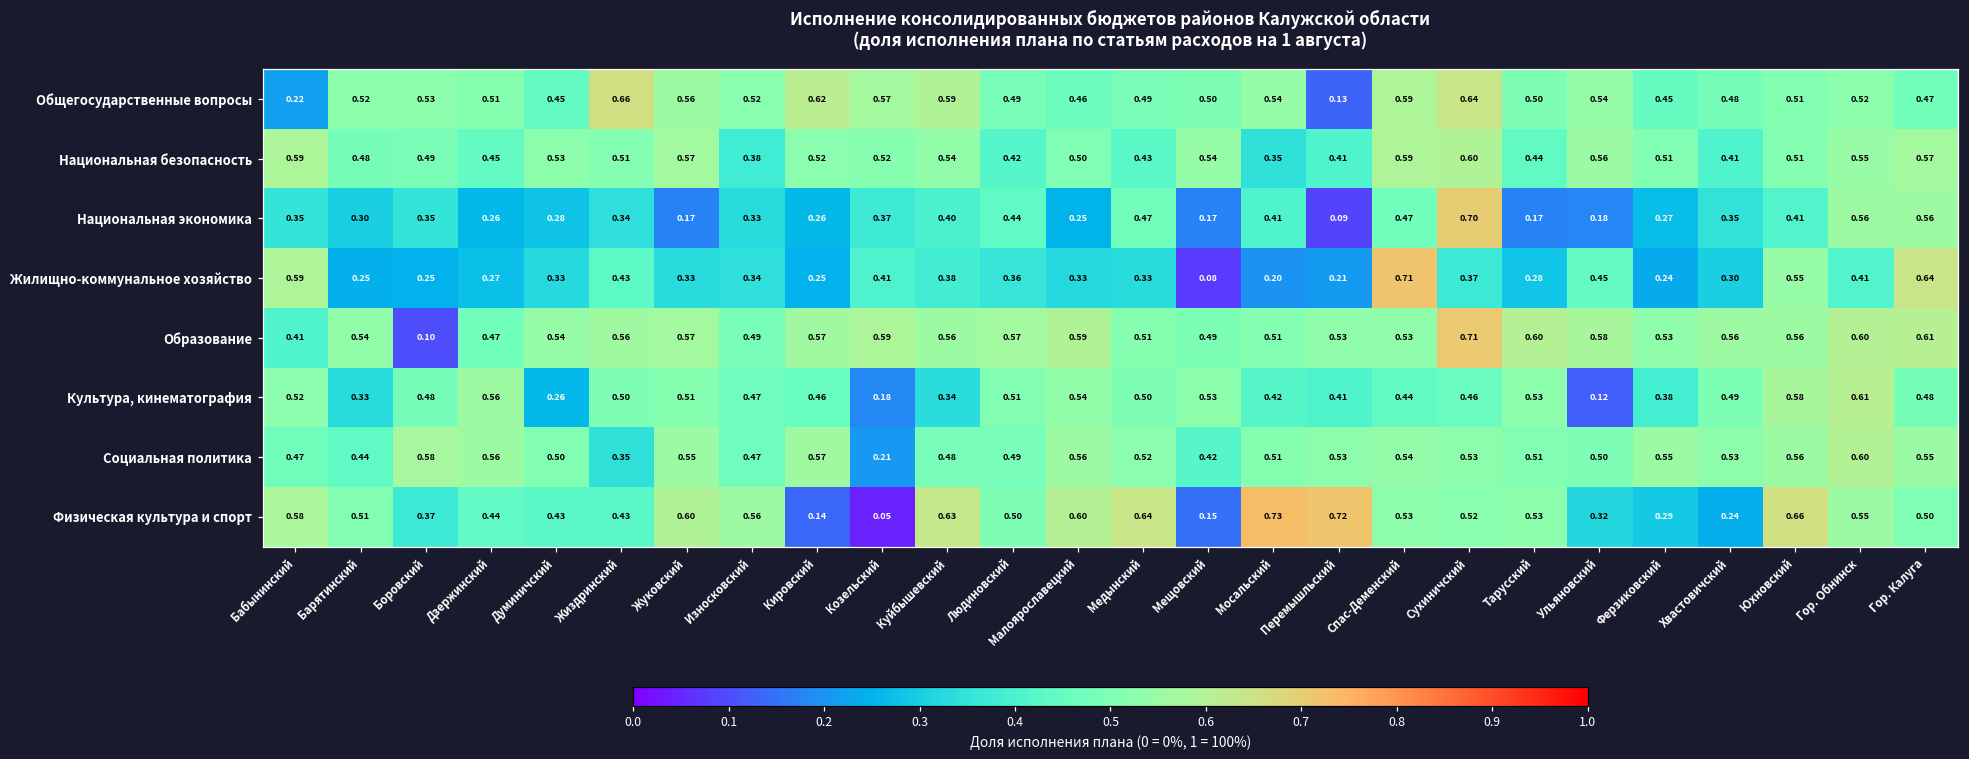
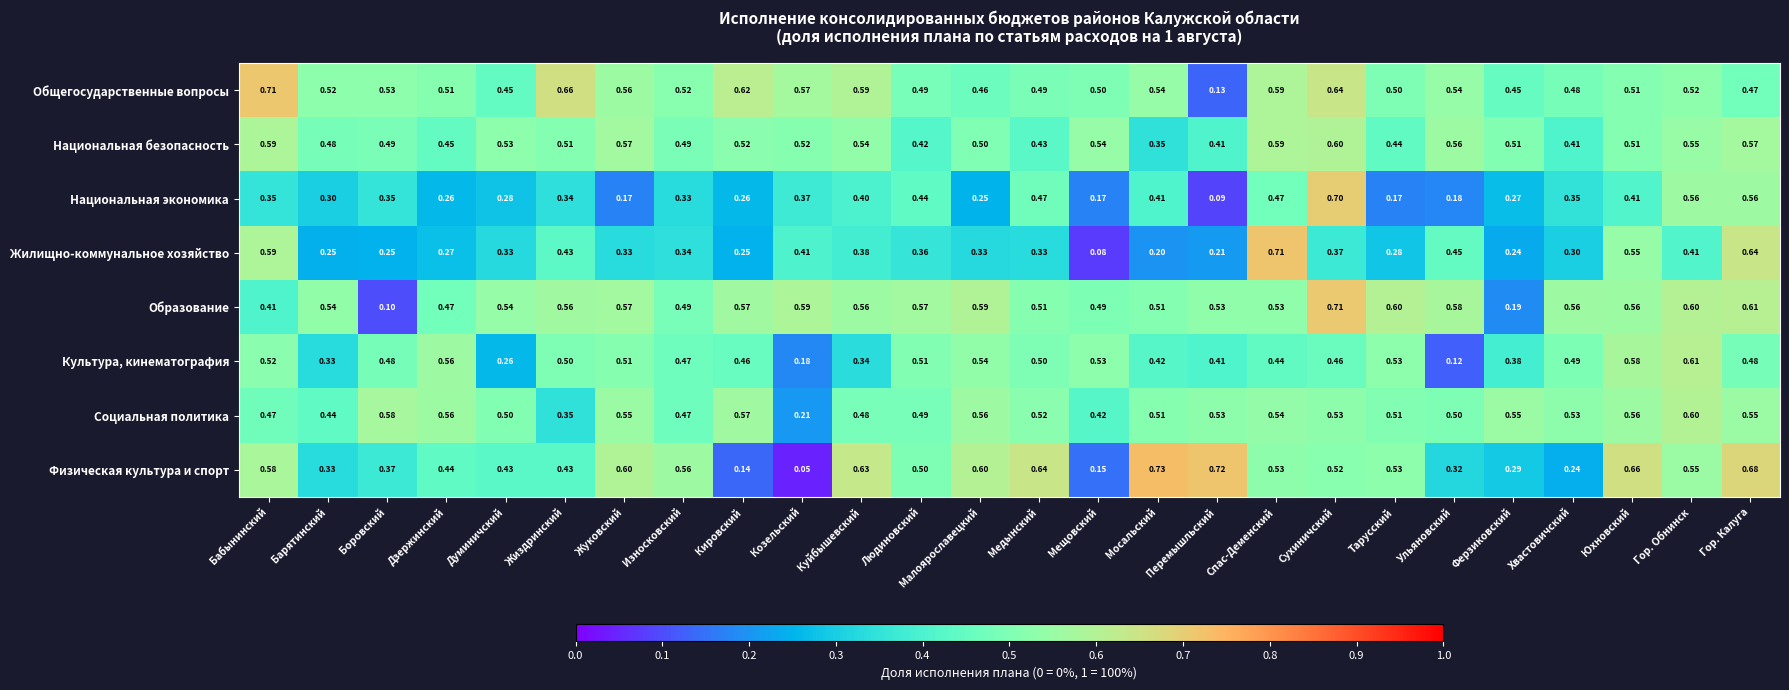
  {
    "Общегосударственные вопросы": {
-     "Бабынинский": 0.22,
+     "Бабынинский": 0.71,
      "Барятинский": 0.52,
      "Боровский": 0.53,
      "Дзержинский": 0.51,
      "Думиничский": 0.45,
      "Жиздринский": 0.66,
      "Жуковский": 0.56,
      "Износковский": 0.52,
      "Кировский": 0.62,
      "Козельский": 0.57,
      "Куйбышевский": 0.59,
      "Людиновский": 0.49,
      "Малоярославецкий": 0.46,
      "Медынский": 0.49,
      "Мещовский": 0.50,
      "Мосальский": 0.54,
      "Перемышльский": 0.13,
      "Спас-Деменский": 0.59,
      "Сухиничский": 0.64,
      "Тарусский": 0.50,
      "Ульяновский": 0.54,
      "Ферзиковский": 0.45,
      "Хвастовичский": 0.48,
      "Юхновский": 0.51,
      "Гор. Обнинск": 0.52,
      "Гор. Калуга": 0.47
    },
    "Национальная безопасность": {
      "Бабынинский": 0.59,
      "Барятинский": 0.48,
      "Боровский": 0.49,
      "Дзержинский": 0.45,
      "Думиничский": 0.53,
      "Жиздринский": 0.51,
      "Жуковский": 0.57,
-     "Износковский": 0.38,
+     "Износковский": 0.49,
      "Кировский": 0.52,
      "Козельский": 0.52,
      "Куйбышевский": 0.54,
      "Людиновский": 0.42,
      "Малоярославецкий": 0.50,
      "Медынский": 0.43,
      "Мещовский": 0.54,
      "Мосальский": 0.35,
      "Перемышльский": 0.41,
      "Спас-Деменский": 0.59,
      "Сухиничский": 0.60,
      "Тарусский": 0.44,
      "Ульяновский": 0.56,
      "Ферзиковский": 0.51,
      "Хвастовичский": 0.41,
      "Юхновский": 0.51,
      "Гор. Обнинск": 0.55,
      "Гор. Калуга": 0.57
    },
    "Образование": {
      "Бабынинский": 0.41,
      "Барятинский": 0.54,
      "Боровский": 0.10,
      "Дзержинский": 0.47,
      "Думиничский": 0.54,
      "Жиздринский": 0.56,
      "Жуковский": 0.57,
      "Износковский": 0.49,
      "Кировский": 0.57,
      "Козельский": 0.59,
      "Куйбышевский": 0.56,
      "Людиновский": 0.57,
      "Малоярославецкий": 0.59,
      "Медынский": 0.51,
      "Мещовский": 0.49,
      "Мосальский": 0.51,
      "Перемышльский": 0.53,
      "Спас-Деменский": 0.53,
      "Сухиничский": 0.71,
      "Тарусский": 0.60,
      "Ульяновский": 0.58,
-     "Ферзиковский": 0.53,
+     "Ферзиковский": 0.19,
      "Хвастовичский": 0.56,
      "Юхновский": 0.56,
      "Гор. Обнинск": 0.60,
      "Гор. Калуга": 0.61
    },
    "Физическая культура и спорт": {
      "Бабынинский": 0.58,
-     "Барятинский": 0.51,
+     "Барятинский": 0.33,
      "Боровский": 0.37,
      "Дзержинский": 0.44,
      "Думиничский": 0.43,
      "Жиздринский": 0.43,
      "Жуковский": 0.60,
      "Износковский": 0.56,
      "Кировский": 0.14,
      "Козельский": 0.05,
      "Куйбышевский": 0.63,
      "Людиновский": 0.50,
      "Малоярославецкий": 0.60,
      "Медынский": 0.64,
      "Мещовский": 0.15,
      "Мосальский": 0.73,
      "Перемышльский": 0.72,
      "Спас-Деменский": 0.53,
      "Сухиничский": 0.52,
      "Тарусский": 0.53,
      "Ульяновский": 0.32,
      "Ферзиковский": 0.29,
      "Хвастовичский": 0.24,
      "Юхновский": 0.66,
      "Гор. Обнинск": 0.55,
-     "Гор. Калуга": 0.50
+     "Гор. Калуга": 0.68
    }
  }
